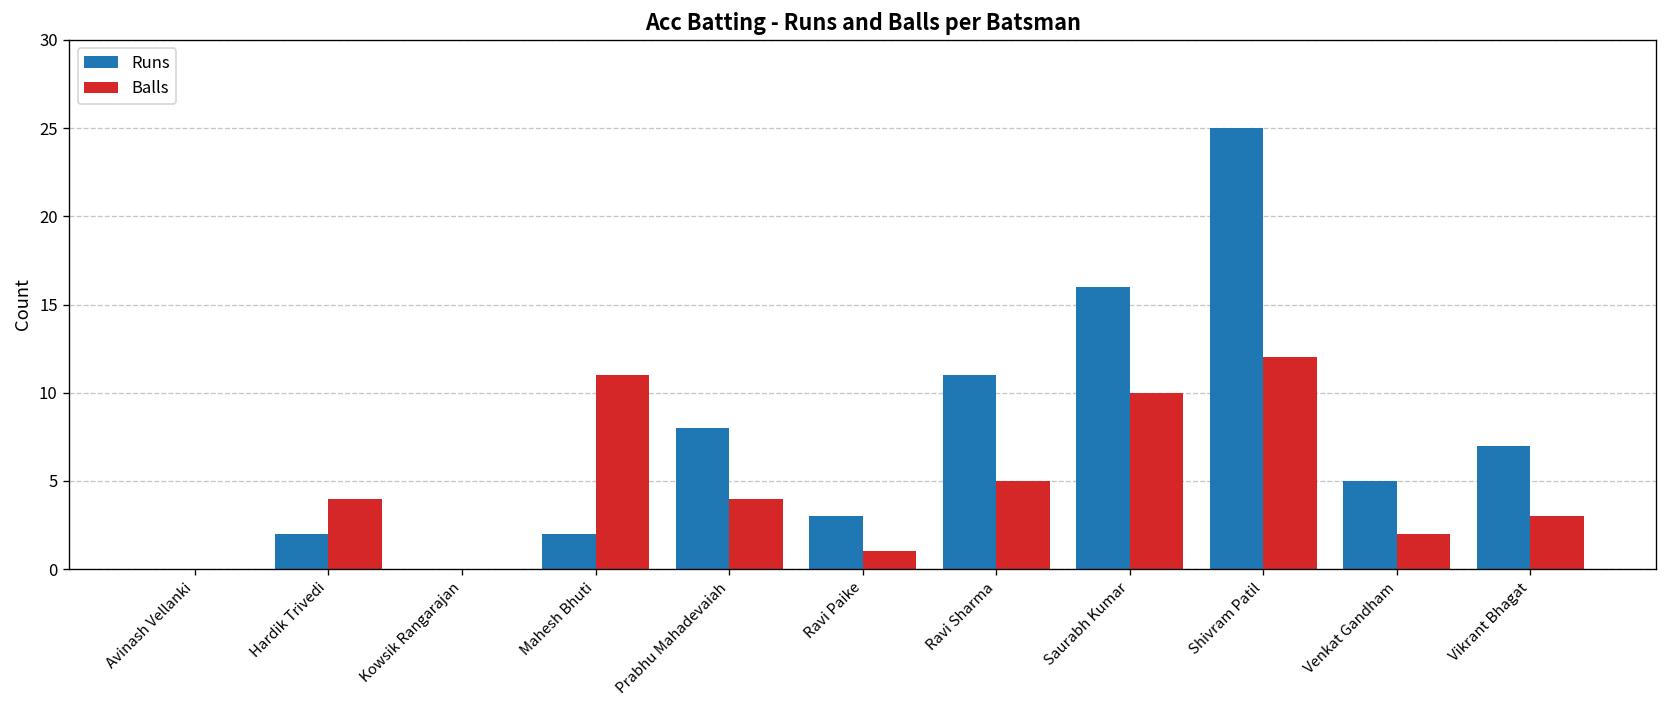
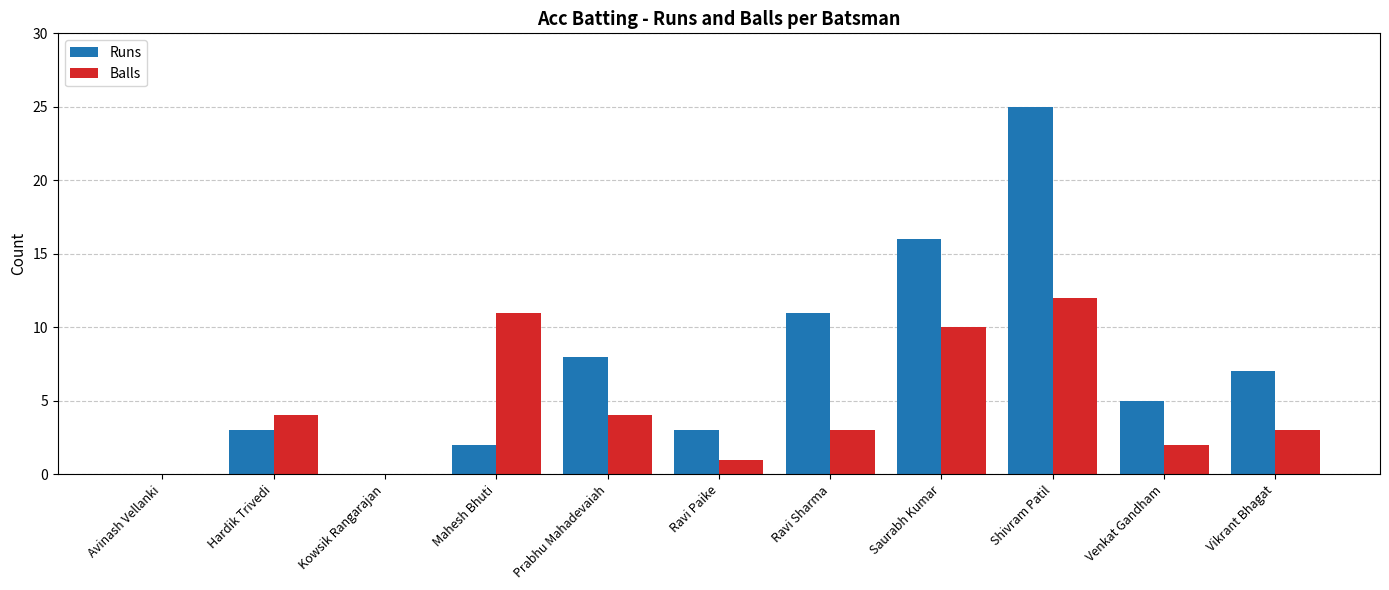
  {
    "Runs": {
      "Avinash Vellanki": 0,
-     "Hardik Trivedi": 2,
+     "Hardik Trivedi": 3,
      "Kowsik Rangarajan": 0,
      "Mahesh Bhuti": 2,
      "Prabhu Mahadevaiah": 8,
      "Ravi Paike": 3,
      "Ravi Sharma": 11,
      "Saurabh Kumar": 16,
      "Shivram Patil": 25,
      "Venkat Gandham": 5,
      "Vikrant Bhagat": 7
    },
    "Balls": {
      "Avinash Vellanki": 0,
      "Hardik Trivedi": 4,
      "Kowsik Rangarajan": 0,
      "Mahesh Bhuti": 11,
      "Prabhu Mahadevaiah": 4,
      "Ravi Paike": 1,
-     "Ravi Sharma": 5,
+     "Ravi Sharma": 3,
      "Saurabh Kumar": 10,
      "Shivram Patil": 12,
      "Venkat Gandham": 2,
      "Vikrant Bhagat": 3
    }
  }
